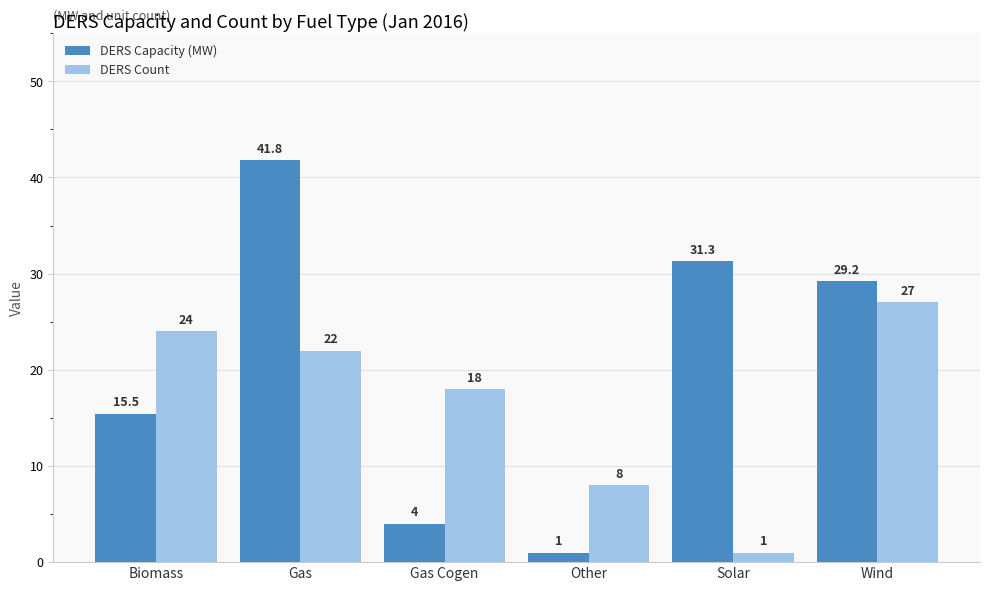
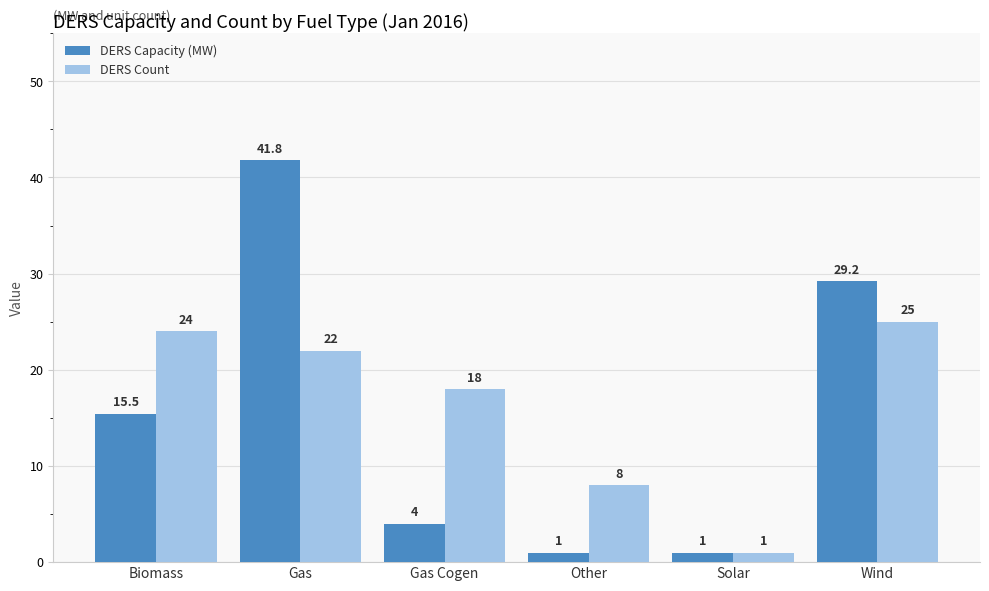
  {
    "DERS Capacity (MW)": {
      "Biomass": 15.5,
      "Gas": 41.8,
      "Gas Cogen": 4,
      "Other": 1,
-     "Solar": 31.3,
+     "Solar": 1,
      "Wind": 29.2
    },
    "DERS Count": {
      "Biomass": 24,
      "Gas": 22,
      "Gas Cogen": 18,
      "Other": 8,
      "Solar": 1,
-     "Wind": 27
+     "Wind": 25
    }
  }
